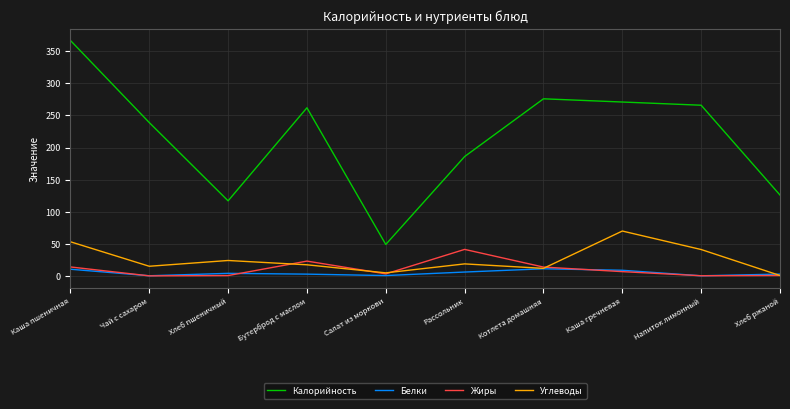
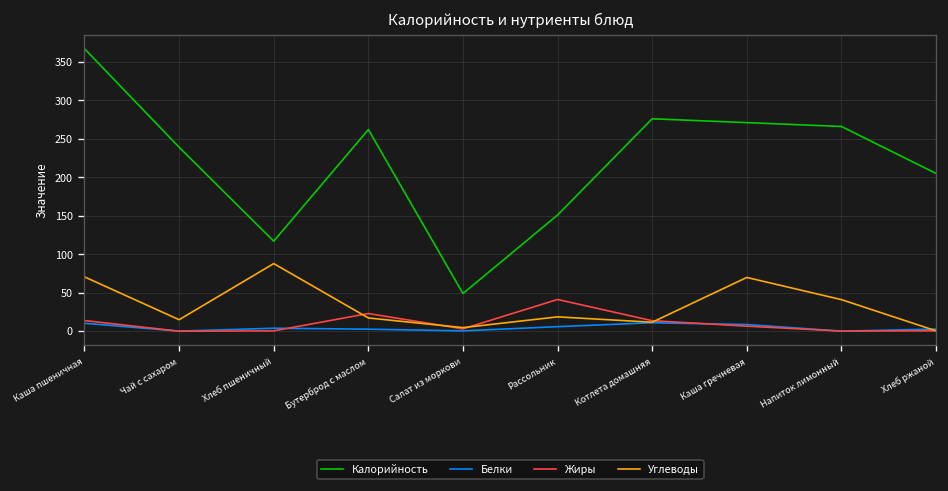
  {
    "Калорийность": {
      "Каша пшеничная": 370,
      "Чай с сахаром": 240,
      "Хлеб пшеничный": 120,
      "Бутерброд с маслом": 260,
      "Салат из моркови": 50,
-     "Рассольник": 190,
+     "Рассольник": 150,
      "Котлета домашняя": 280,
      "Каша гречневая": 270,
      "Напиток лимонный": 270,
-     "Хлеб ржаной": 130
+     "Хлеб ржаной": 210
    },
    "Белки": {
      "Бутерброд с маслом": 0,
      "Рассольник": 10
    },
    "Жиры": {
      "Бутерброд с маслом": 20,
      "Рассольник": 40
    },
    "Углеводы": {
-     "Каша пшеничная": 50,
+     "Каша пшеничная": 70,
      "Чай с сахаром": 20,
-     "Хлеб пшеничный": 20,
+     "Хлеб пшеничный": 90,
      "Бутерброд с маслом": 20,
      "Рассольник": 20,
      "Каша гречневая": 70,
      "Напиток лимонный": 40
    }
  }
